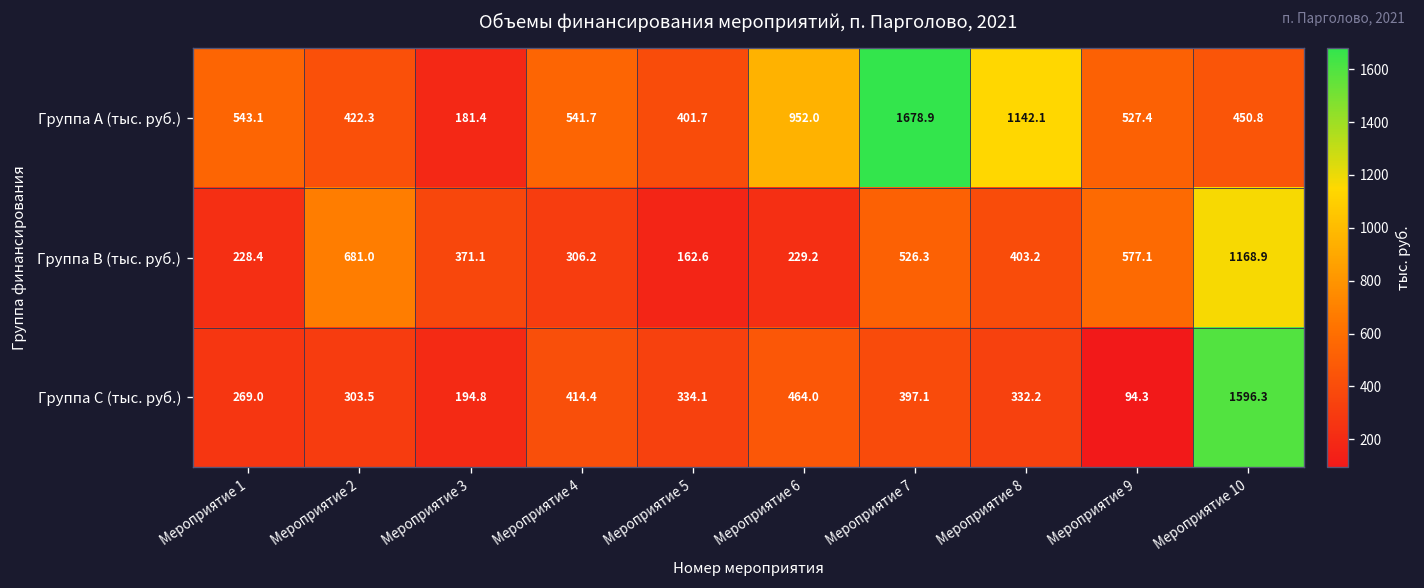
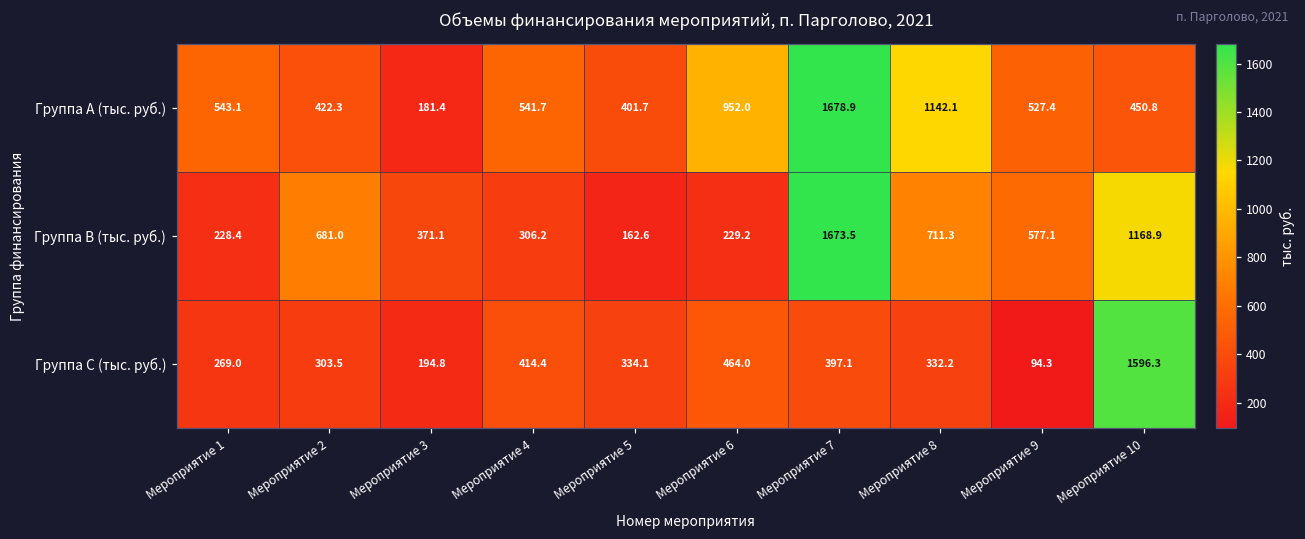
  {
    "Группа A (тыс. руб.)": {
      "Мероприятие 1": 543.1,
      "Мероприятие 2": 422.3,
      "Мероприятие 3": 181.4,
      "Мероприятие 4": 541.7,
      "Мероприятие 5": 401.7,
      "Мероприятие 6": 952.0,
      "Мероприятие 7": 1678.9,
      "Мероприятие 8": 1142.1,
      "Мероприятие 9": 527.4,
      "Мероприятие 10": 450.8
    },
    "Группа B (тыс. руб.)": {
      "Мероприятие 1": 228.4,
      "Мероприятие 2": 681.0,
      "Мероприятие 3": 371.1,
      "Мероприятие 4": 306.2,
      "Мероприятие 5": 162.6,
      "Мероприятие 6": 229.2,
-     "Мероприятие 7": 526.3,
-     "Мероприятие 8": 403.2,
+     "Мероприятие 7": 1673.5,
+     "Мероприятие 8": 711.3,
      "Мероприятие 9": 577.1,
      "Мероприятие 10": 1168.9
    },
    "Группа C (тыс. руб.)": {
      "Мероприятие 1": 269.0,
      "Мероприятие 2": 303.5,
      "Мероприятие 3": 194.8,
      "Мероприятие 4": 414.4,
      "Мероприятие 5": 334.1,
      "Мероприятие 6": 464.0,
      "Мероприятие 7": 397.1,
      "Мероприятие 8": 332.2,
      "Мероприятие 9": 94.3,
      "Мероприятие 10": 1596.3
    }
  }
